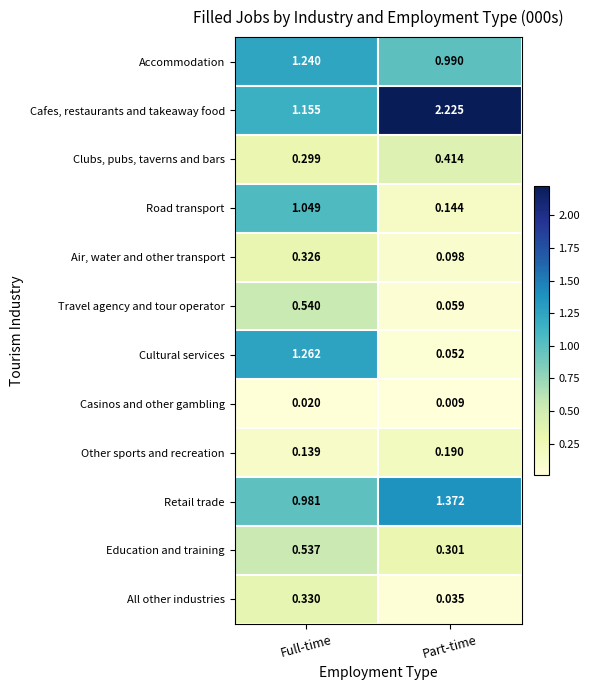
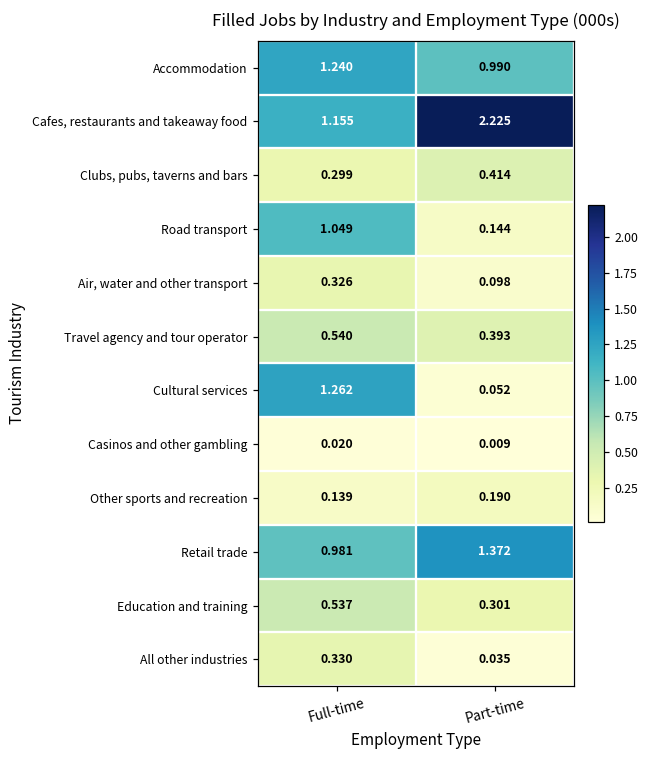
  {
    "Accommodation": {
      "Full-time": 1.240,
      "Part-time": 0.990
    },
    "Cafes, restaurants and takeaway food": {
      "Full-time": 1.155,
      "Part-time": 2.225
    },
    "Clubs, pubs, taverns and bars": {
      "Full-time": 0.299,
      "Part-time": 0.414
    },
    "Road transport": {
      "Full-time": 1.049,
      "Part-time": 0.144
    },
    "Air, water and other transport": {
      "Full-time": 0.326,
      "Part-time": 0.098
    },
    "Travel agency and tour operator": {
      "Full-time": 0.540,
-     "Part-time": 0.059
+     "Part-time": 0.393
    },
    "Cultural services": {
      "Full-time": 1.262,
      "Part-time": 0.052
    },
    "Casinos and other gambling": {
      "Full-time": 0.020,
      "Part-time": 0.009
    },
    "Other sports and recreation": {
      "Full-time": 0.139,
      "Part-time": 0.190
    },
    "Retail trade": {
      "Full-time": 0.981,
      "Part-time": 1.372
    },
    "Education and training": {
      "Full-time": 0.537,
      "Part-time": 0.301
    },
    "All other industries": {
      "Full-time": 0.330,
      "Part-time": 0.035
    }
  }
